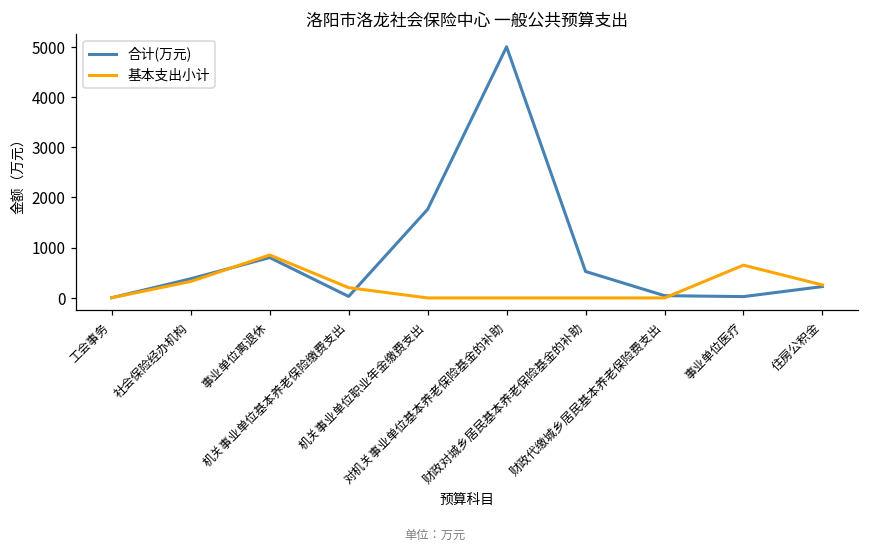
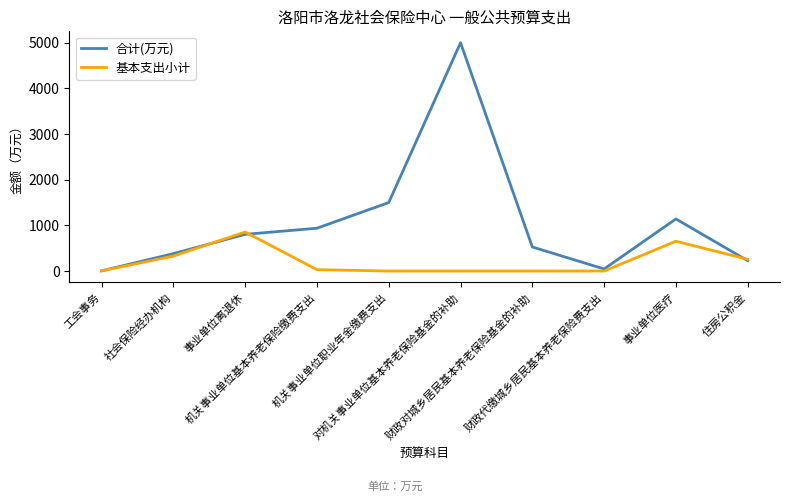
  {
    "合计(万元)": {
      "社会保险经办机构": 400,
-     "机关事业单位基本养老保险缴费支出": 0,
-     "机关事业单位职业年金缴费支出": 1800,
+     "机关事业单位基本养老保险缴费支出": 900,
+     "机关事业单位职业年金缴费支出": 1500,
      "对机关事业单位基本养老保险基金的补助": 5000,
      "财政对城乡居民基本养老保险基金的补助": 500,
-     "事业单位医疗": 0
+     "事业单位医疗": 1100
    },
    "基本支出小计": {
      "社会保险经办机构": 300,
-     "机关事业单位基本养老保险缴费支出": 200,
+     "机关事业单位基本养老保险缴费支出": 0,
      "机关事业单位职业年金缴费支出": 0,
      "对机关事业单位基本养老保险基金的补助": 0,
      "财政对城乡居民基本养老保险基金的补助": 0,
      "事业单位医疗": 700
    }
  }
